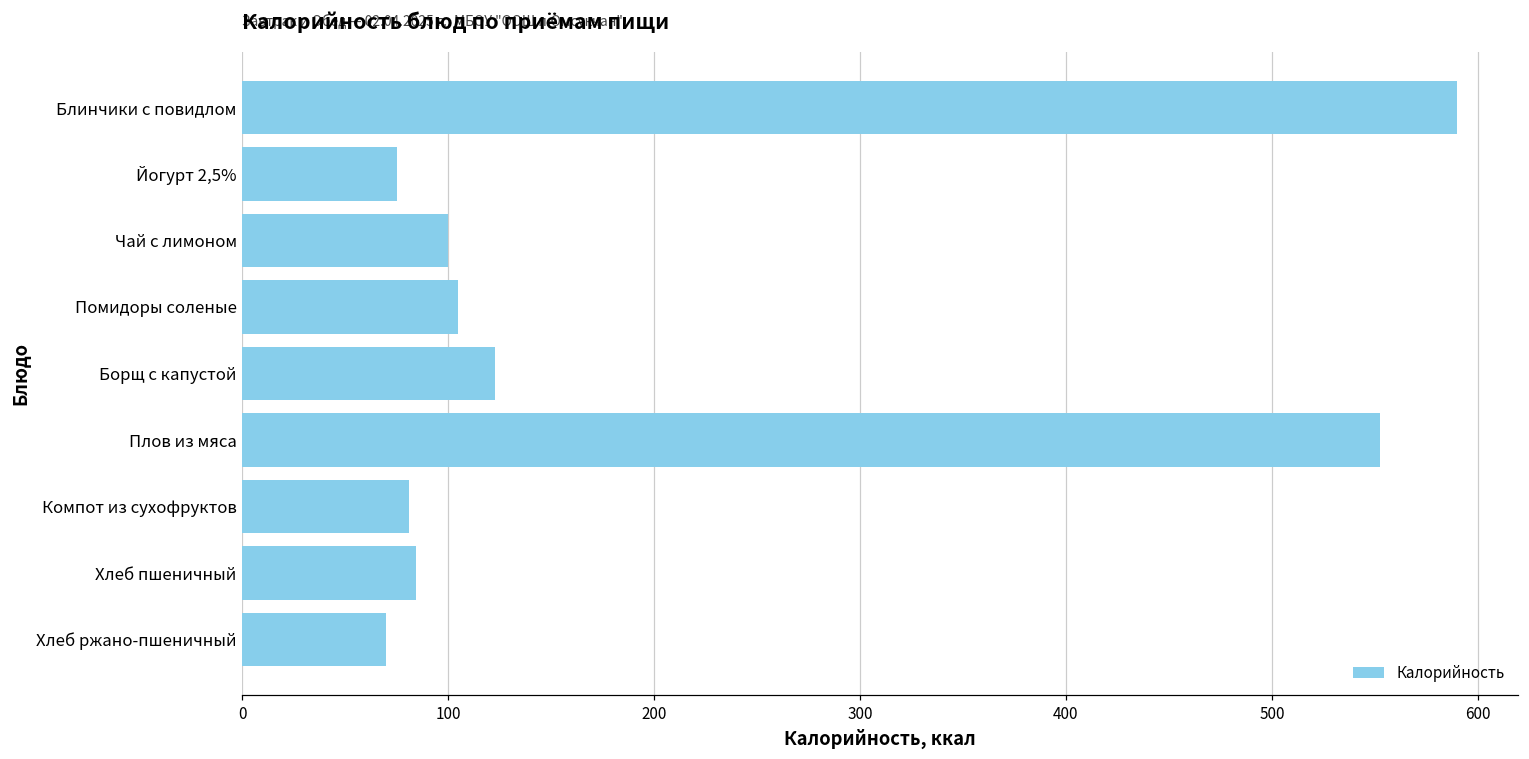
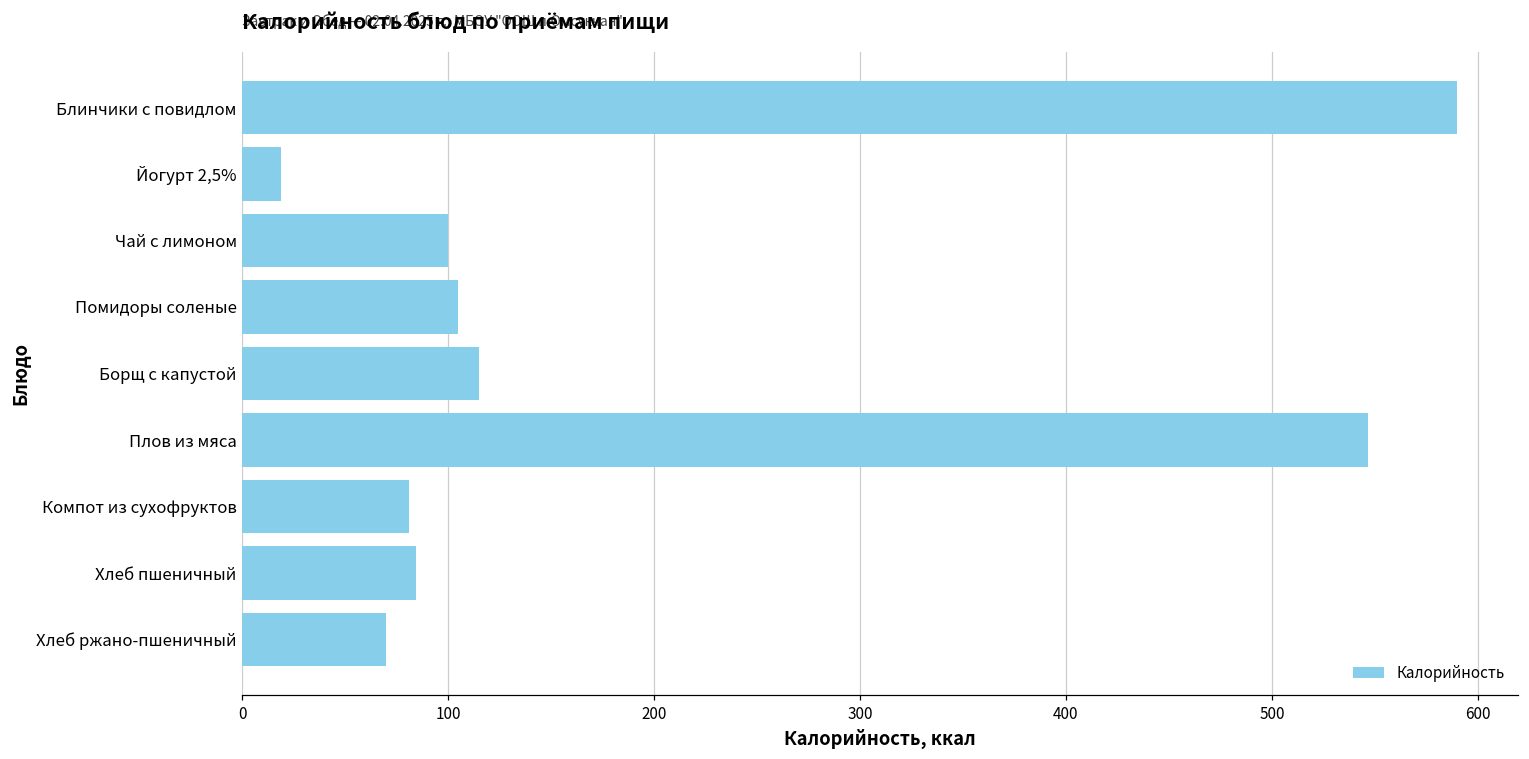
  {
    "Блинчики с повидлом": 590,
-   "Йогурт 2,5%": 75,
+   "Йогурт 2,5%": 19,
    "Чай с лимоном": 100,
    "Помидоры соленые": 105,
-   "Борщ с капустой": 123,
-   "Плов из мяса": 552,
+   "Борщ с капустой": 115,
+   "Плов из мяса": 547,
    "Компот из сухофруктов": 81,
    "Хлеб пшеничный": 85,
    "Хлеб ржано-пшеничный": 70
  }
